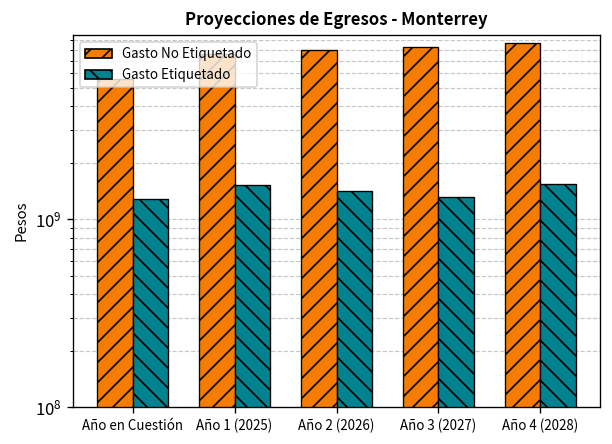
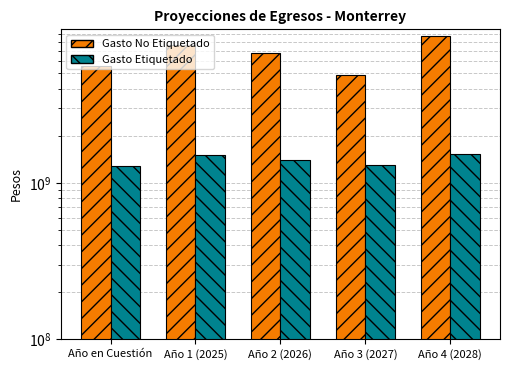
  {
    "Gasto No Etiquetado": {
-     "Año 2 (2026)": 8000000000,
-     "Año 3 (2027)": 8000000000,
+     "Año 2 (2026)": 7000000000,
+     "Año 3 (2027)": 4900000000,
      "Año 4 (2028)": 9000000000
    },
    "Gasto Etiquetado": {
      "Año en Cuestión": 1300000000,
      "Año 1 (2025)": 1500000000,
      "Año 2 (2026)": 1400000000,
      "Año 3 (2027)": 1300000000,
      "Año 4 (2028)": 1500000000
    }
  }
